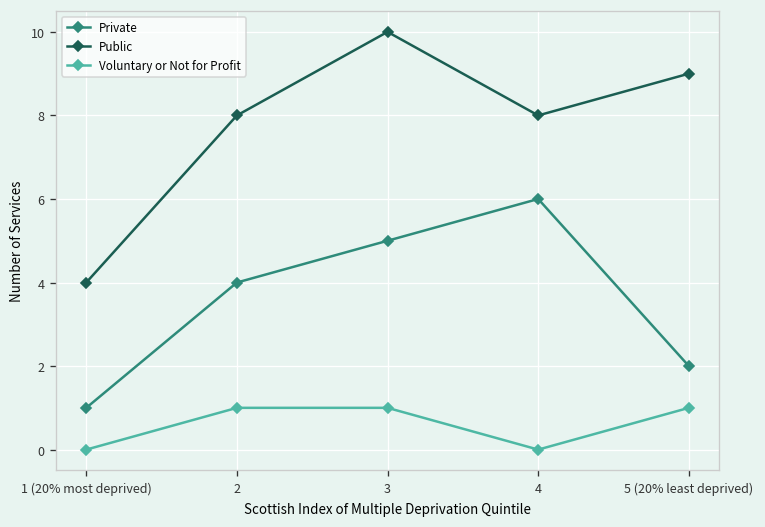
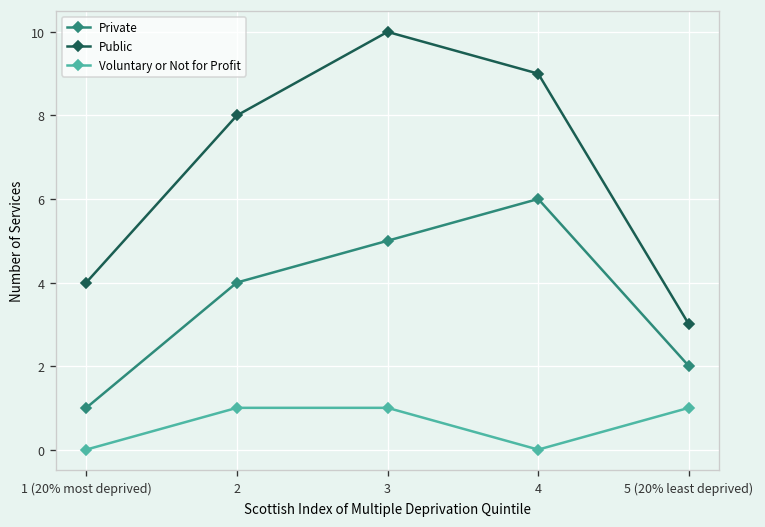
  {
    "Private": {
      "1 (20% most deprived)": 1,
      "2": 4,
      "3": 5,
      "4": 6,
      "5 (20% least deprived)": 2
    },
    "Public": {
      "1 (20% most deprived)": 4,
      "2": 8,
      "3": 10,
-     "4": 8,
-     "5 (20% least deprived)": 9
+     "4": 9,
+     "5 (20% least deprived)": 3
    },
    "Voluntary or Not for Profit": {
      "1 (20% most deprived)": 0,
      "2": 1,
      "3": 1,
      "4": 0,
      "5 (20% least deprived)": 1
    }
  }
